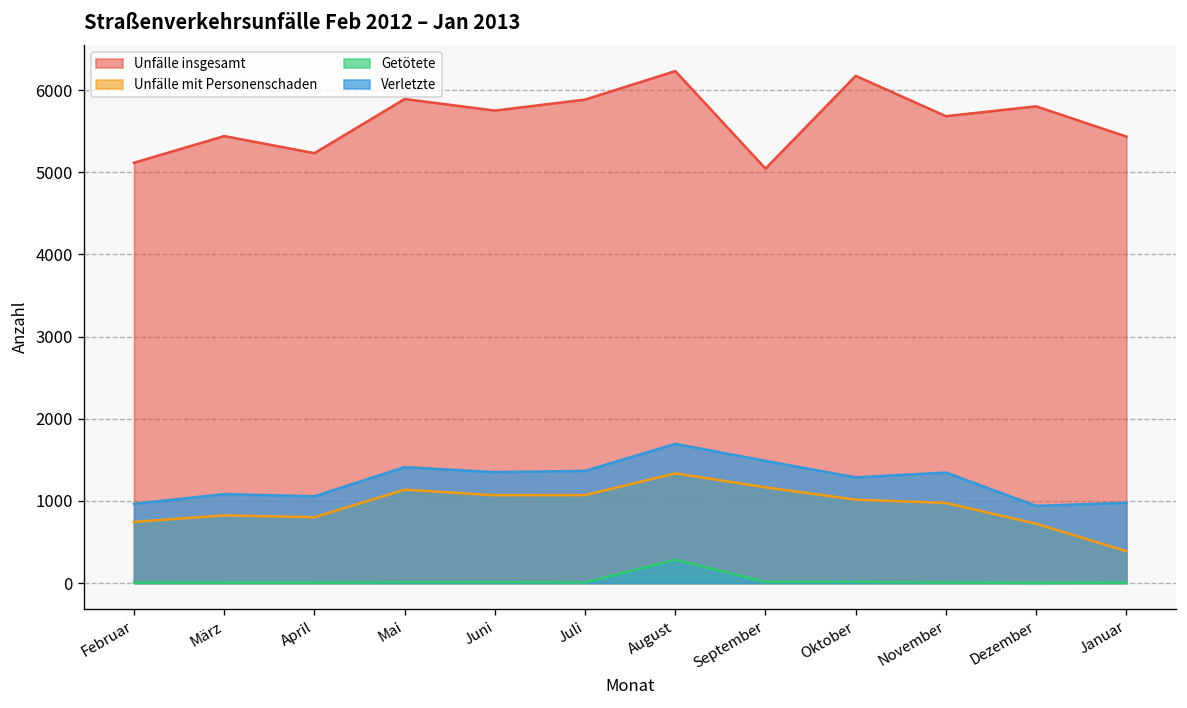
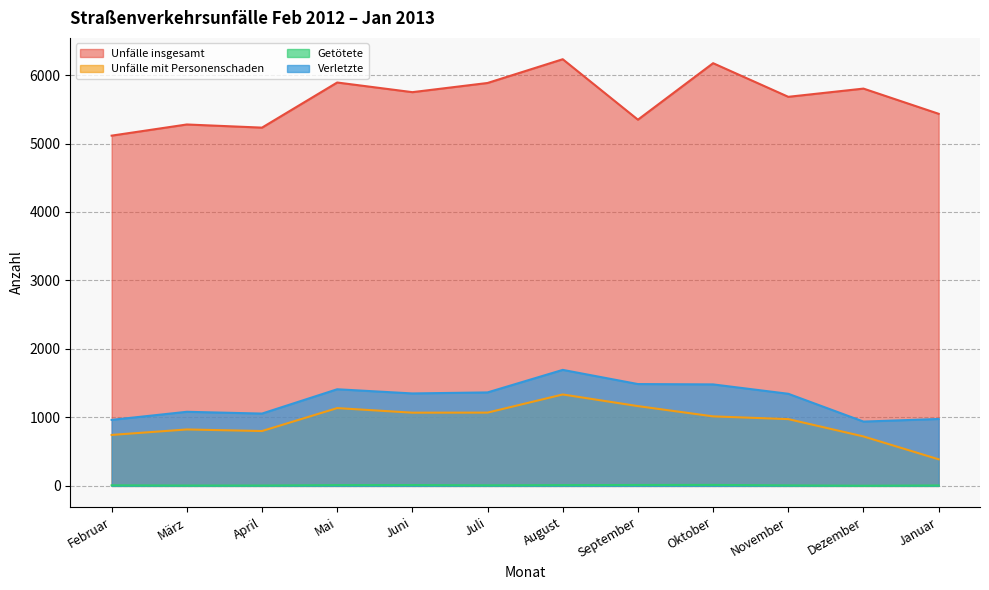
  {
    "Unfälle insgesamt": {
      "Februar": 5100,
-     "März": 5400,
+     "März": 5300,
      "April": 5200,
      "Mai": 5900,
      "Juni": 5800,
      "Juli": 5900,
      "August": 6200,
-     "September": 5000,
+     "September": 5300,
      "Oktober": 6200,
      "November": 5700,
      "Dezember": 5800,
      "Januar": 5400
    },
    "Unfälle mit Personenschaden": {
      "Februar": 700,
      "März": 800,
      "April": 800,
      "Mai": 1100,
      "Juni": 1100,
      "Juli": 1100,
      "August": 1300,
      "September": 1200,
      "Oktober": 1000,
      "November": 1000,
      "Dezember": 700,
      "Januar": 400
    },
    "Getötete": {
      "Februar": 0,
      "März": 0,
      "April": 0,
      "Mai": 0,
      "Juni": 0,
      "Juli": 0,
-     "August": 300,
+     "August": 0,
      "September": 0,
      "Oktober": 0,
      "November": 0,
      "Dezember": 0,
      "Januar": 0
    },
    "Verletzte": {
      "Februar": 1000,
      "März": 1100,
      "April": 1100,
      "Mai": 1400,
      "Juni": 1400,
      "Juli": 1400,
      "August": 1700,
      "September": 1500,
-     "Oktober": 1300,
+     "Oktober": 1500,
      "November": 1300,
      "Dezember": 900,
      "Januar": 1000
    }
  }
